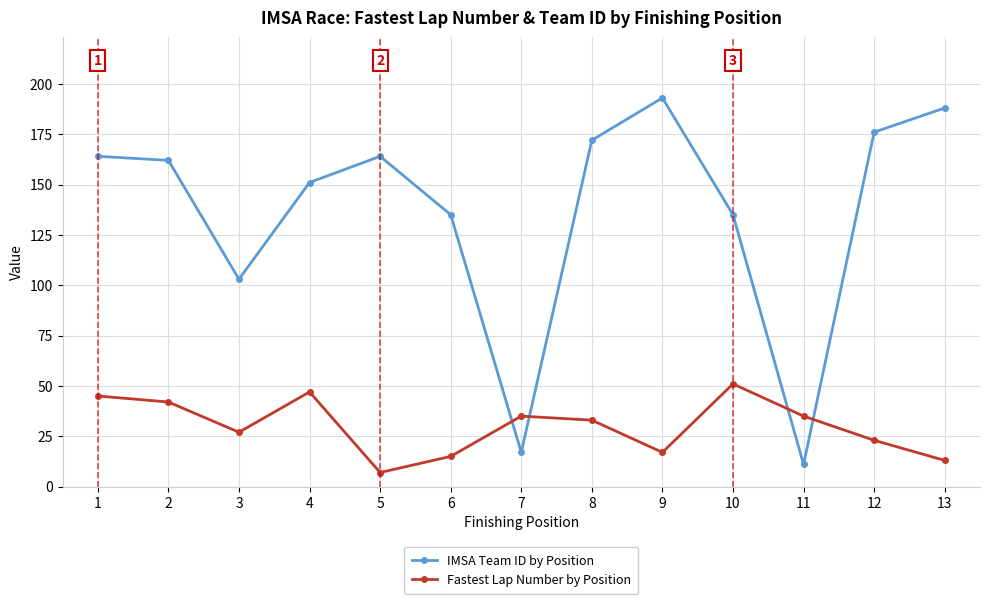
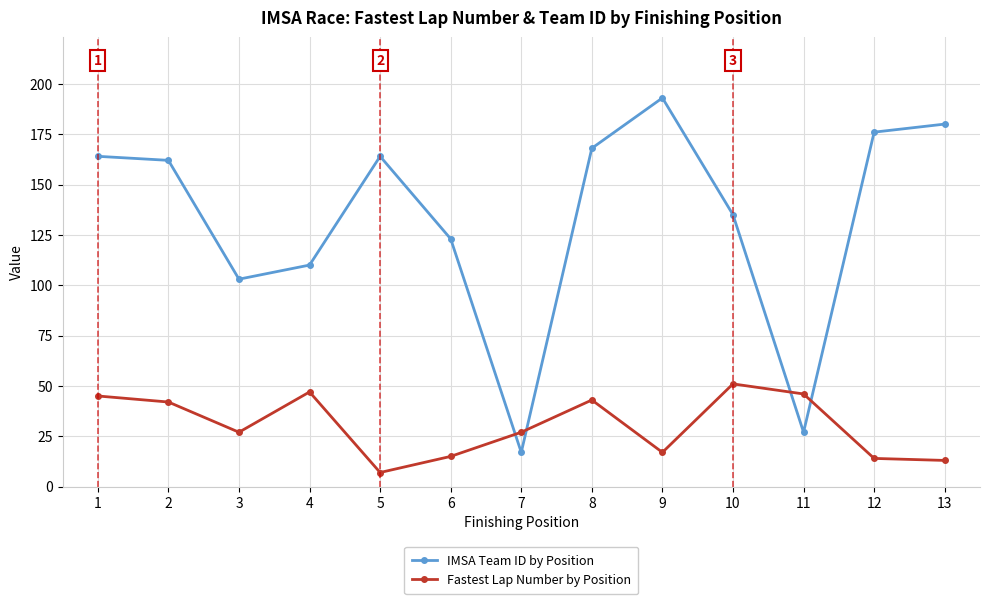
  {
    "IMSA Team ID by Position": {
      "1": 164,
      "2": 162,
      "3": 103,
-     "4": 151,
+     "4": 110,
      "5": 164,
-     "6": 135,
+     "6": 123,
      "7": 17,
-     "8": 172,
+     "8": 168,
      "9": 193,
      "10": 135,
-     "11": 11,
+     "11": 27,
      "12": 176,
-     "13": 188
+     "13": 180
    },
    "Fastest Lap Number by Position": {
      "1": 45,
      "2": 42,
      "3": 27,
      "4": 47,
      "5": 7,
      "6": 15,
-     "7": 35,
-     "8": 33,
+     "7": 27,
+     "8": 43,
      "9": 17,
      "10": 51,
-     "11": 35,
-     "12": 23,
+     "11": 46,
+     "12": 14,
      "13": 13
    }
  }
